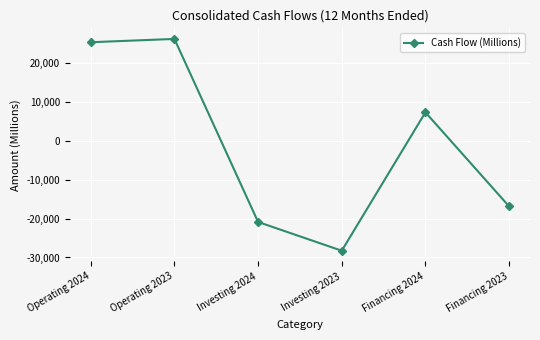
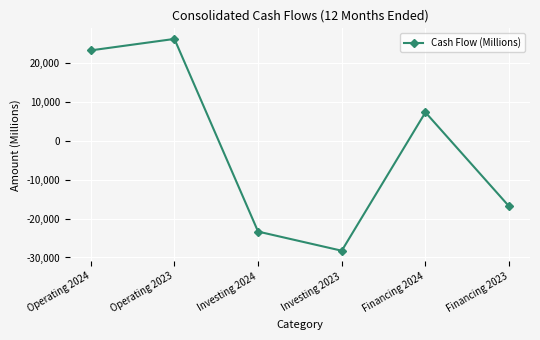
  {
-   "Operating 2024": "25,000",
+   "Operating 2024": "23,000",
    "Operating 2023": "26,000",
-   "Investing 2024": "-21,000",
+   "Investing 2024": "-23,000",
    "Investing 2023": "-28,000",
    "Financing 2024": "7,000",
    "Financing 2023": "-17,000"
  }
